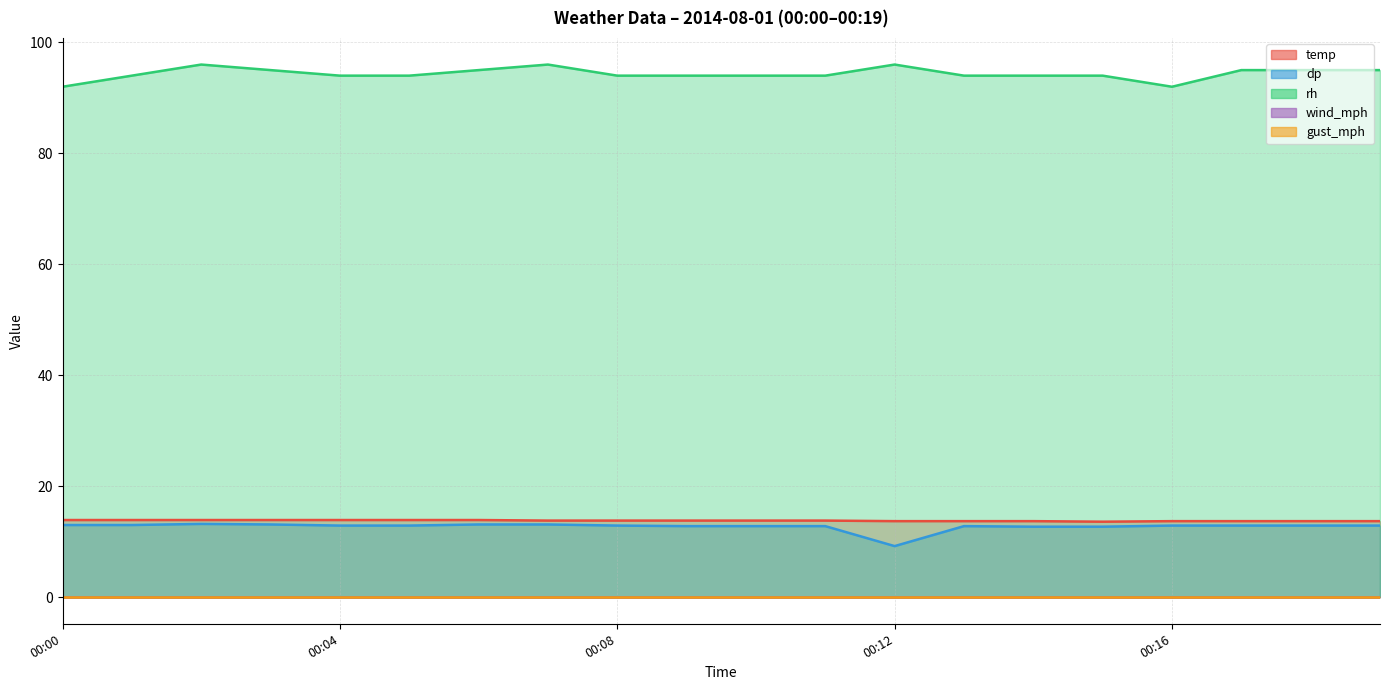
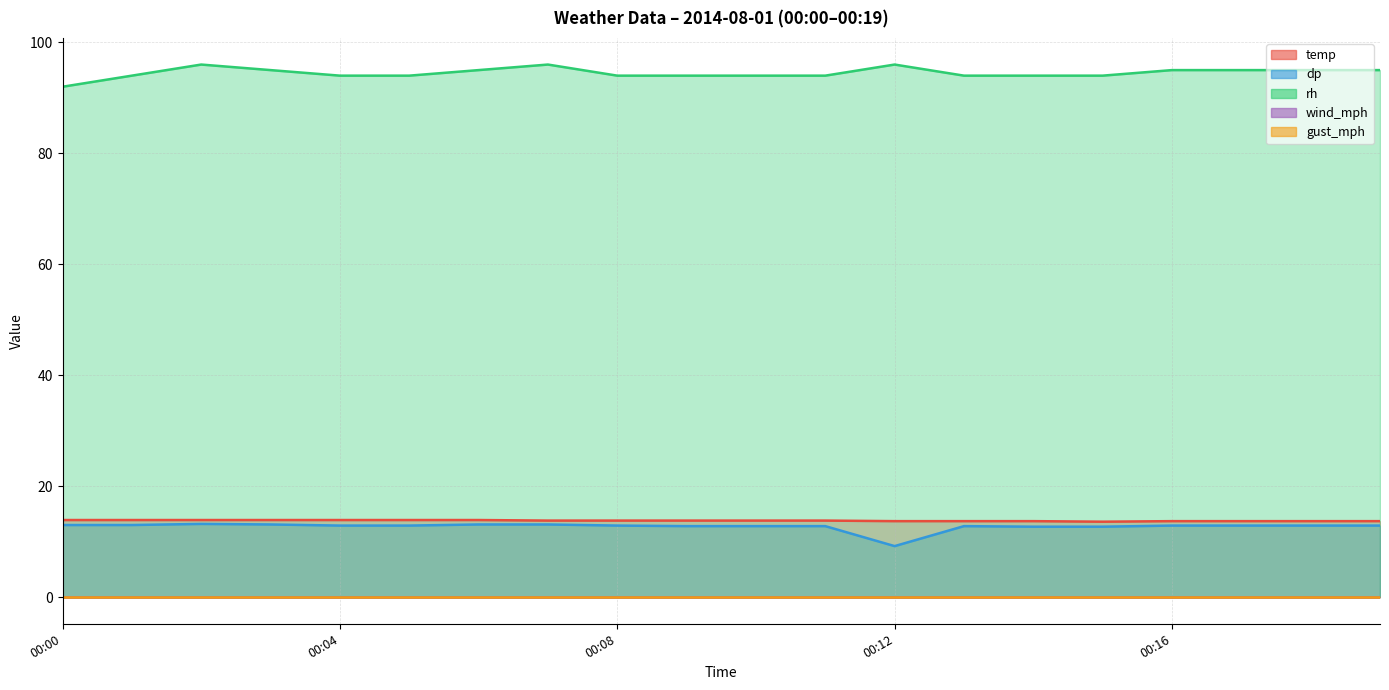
  {
    "dp": {
      "00:00": 13,
      "00:04": 13,
      "00:08": 13,
      "00:12": 9,
      "00:16": 13
    },
    "rh": {
      "00:00": 92,
      "00:04": 94,
      "00:08": 94,
      "00:12": 96,
-     "00:16": 92
+     "00:16": 95
    }
  }
